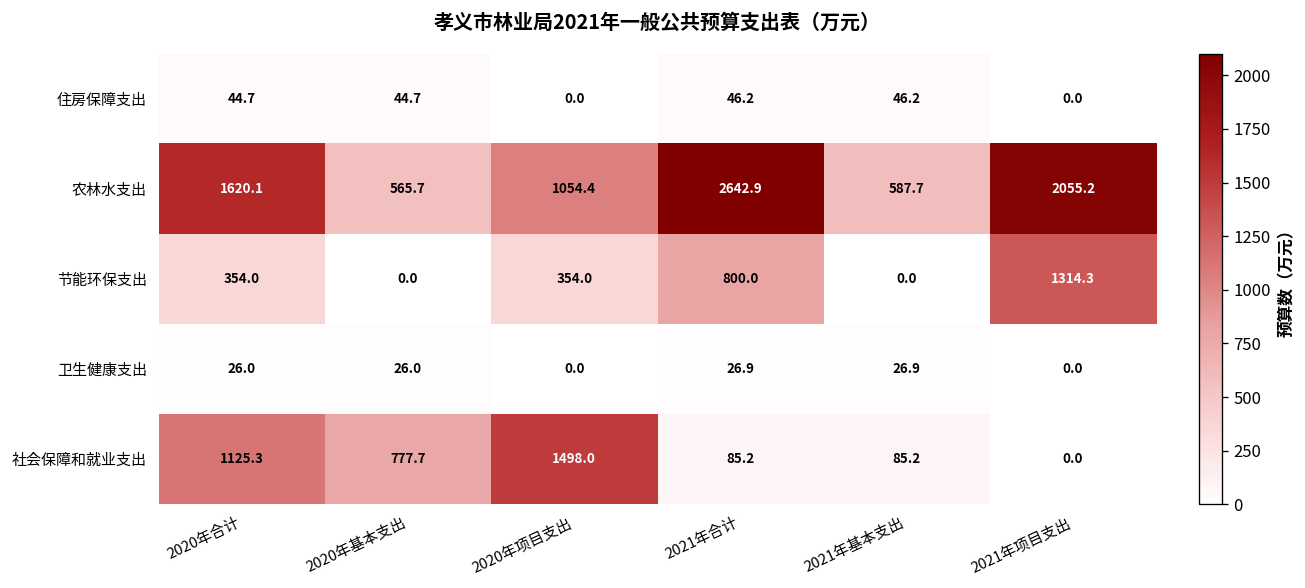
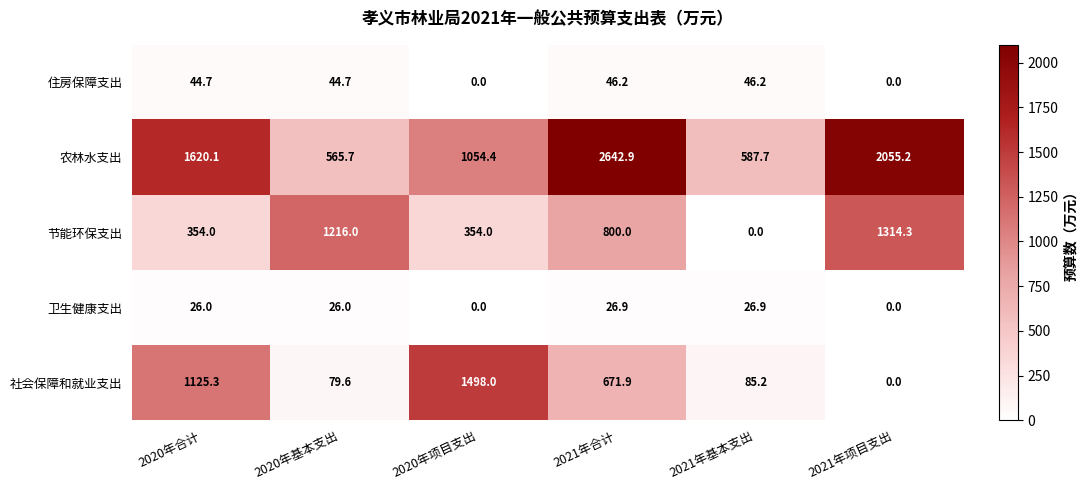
  {
    "住房保障支出": {
      "2020年合计": 44.7,
      "2020年基本支出": 44.7,
      "2020年项目支出": 0.0,
      "2021年合计": 46.2,
      "2021年基本支出": 46.2,
      "2021年项目支出": 0.0
    },
    "农林水支出": {
      "2020年合计": 1620.1,
      "2020年基本支出": 565.7,
      "2020年项目支出": 1054.4,
      "2021年合计": 2642.9,
      "2021年基本支出": 587.7,
      "2021年项目支出": 2055.2
    },
    "节能环保支出": {
      "2020年合计": 354.0,
-     "2020年基本支出": 0.0,
+     "2020年基本支出": 1216.0,
      "2020年项目支出": 354.0,
      "2021年合计": 800.0,
      "2021年基本支出": 0.0,
      "2021年项目支出": 1314.3
    },
    "卫生健康支出": {
      "2020年合计": 26.0,
      "2020年基本支出": 26.0,
      "2020年项目支出": 0.0,
      "2021年合计": 26.9,
      "2021年基本支出": 26.9,
      "2021年项目支出": 0.0
    },
    "社会保障和就业支出": {
      "2020年合计": 1125.3,
-     "2020年基本支出": 777.7,
+     "2020年基本支出": 79.6,
      "2020年项目支出": 1498.0,
-     "2021年合计": 85.2,
+     "2021年合计": 671.9,
      "2021年基本支出": 85.2,
      "2021年项目支出": 0.0
    }
  }
